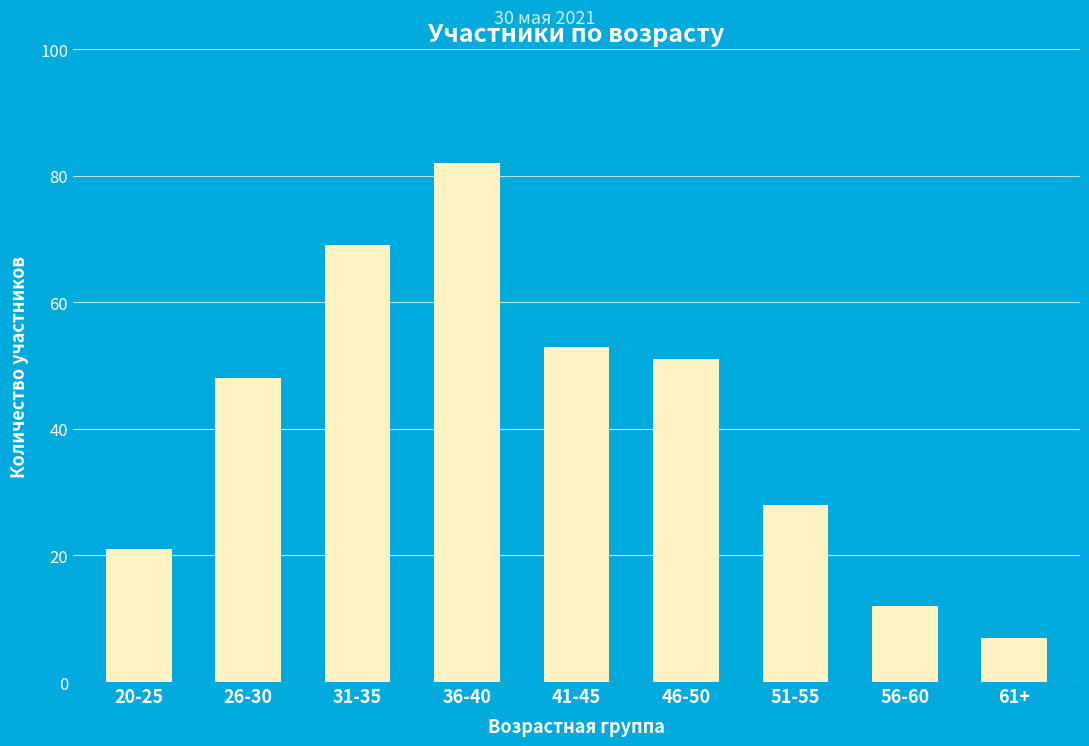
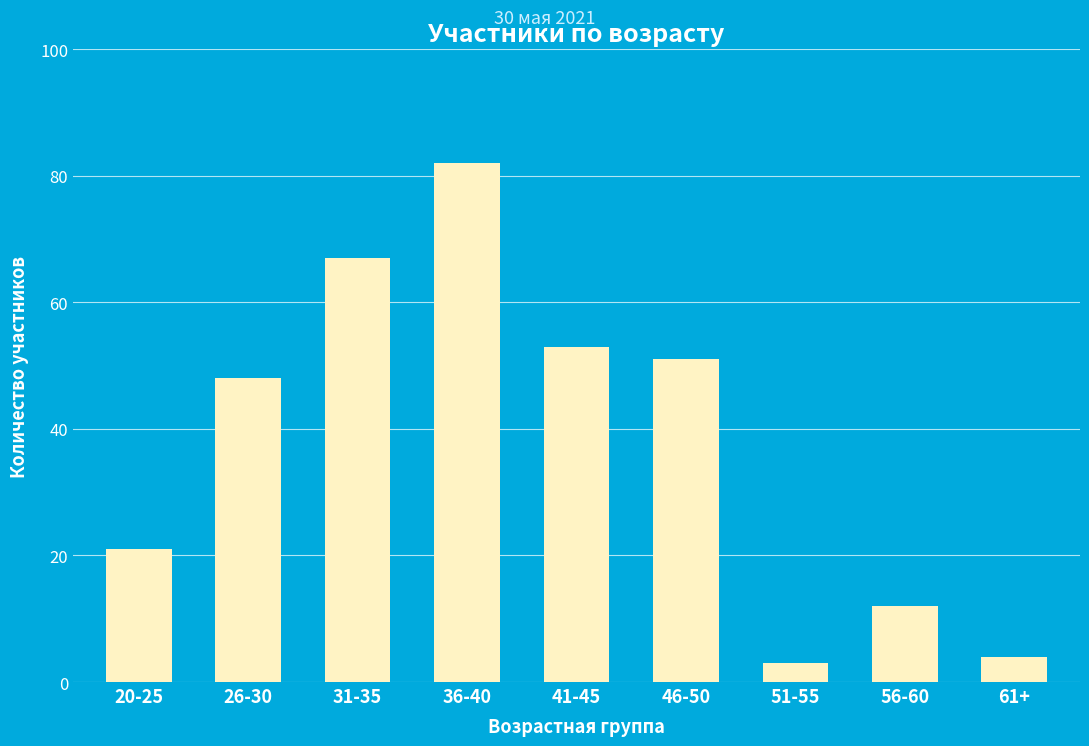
  {
    "20-25": 21,
    "26-30": 48,
-   "31-35": 69,
+   "31-35": 67,
    "36-40": 82,
    "41-45": 53,
    "46-50": 51,
-   "51-55": 28,
+   "51-55": 3,
    "56-60": 12,
-   "61+": 7
+   "61+": 4
  }
